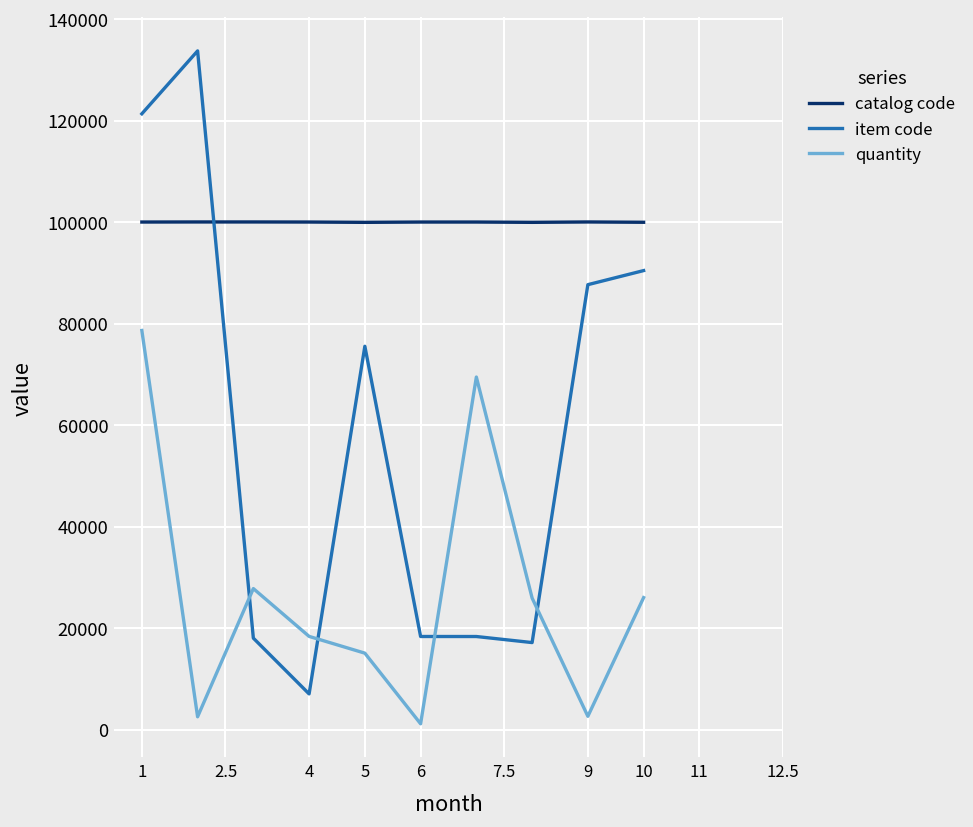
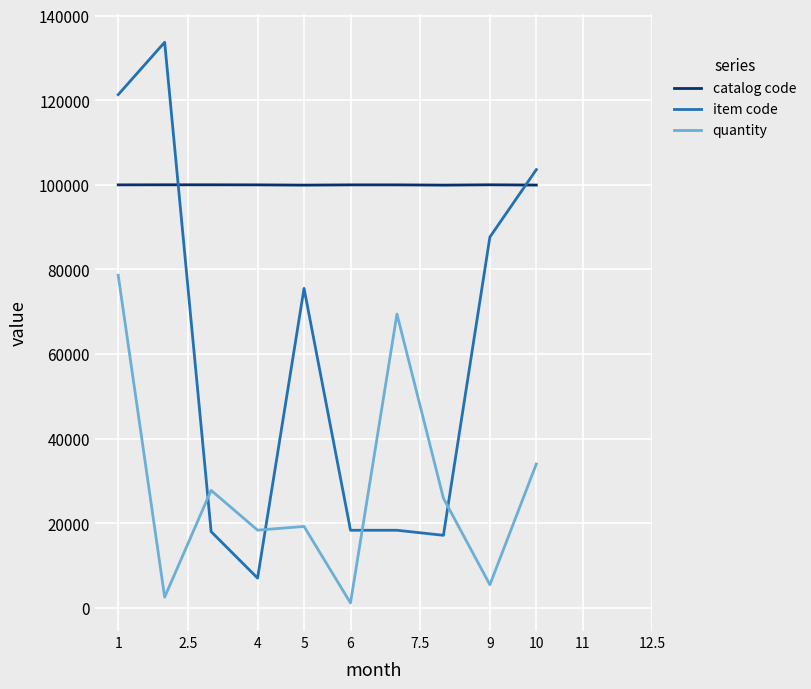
  {
    "catalog code": {
      "1": 100000,
      "4": 100000,
      "5": 100000,
      "6": 100000,
      "9": 100000,
      "10": 100000
    },
    "item code": {
      "1": 121000,
      "4": 7000,
      "5": 76000,
      "6": 18000,
      "9": 88000,
-     "10": 90000
+     "10": 104000
    },
    "quantity": {
      "1": 79000,
      "4": 18000,
-     "5": 15000,
+     "5": 19000,
      "6": 1000,
-     "9": 3000,
-     "10": 26000
+     "9": 5000,
+     "10": 34000
    }
  }
